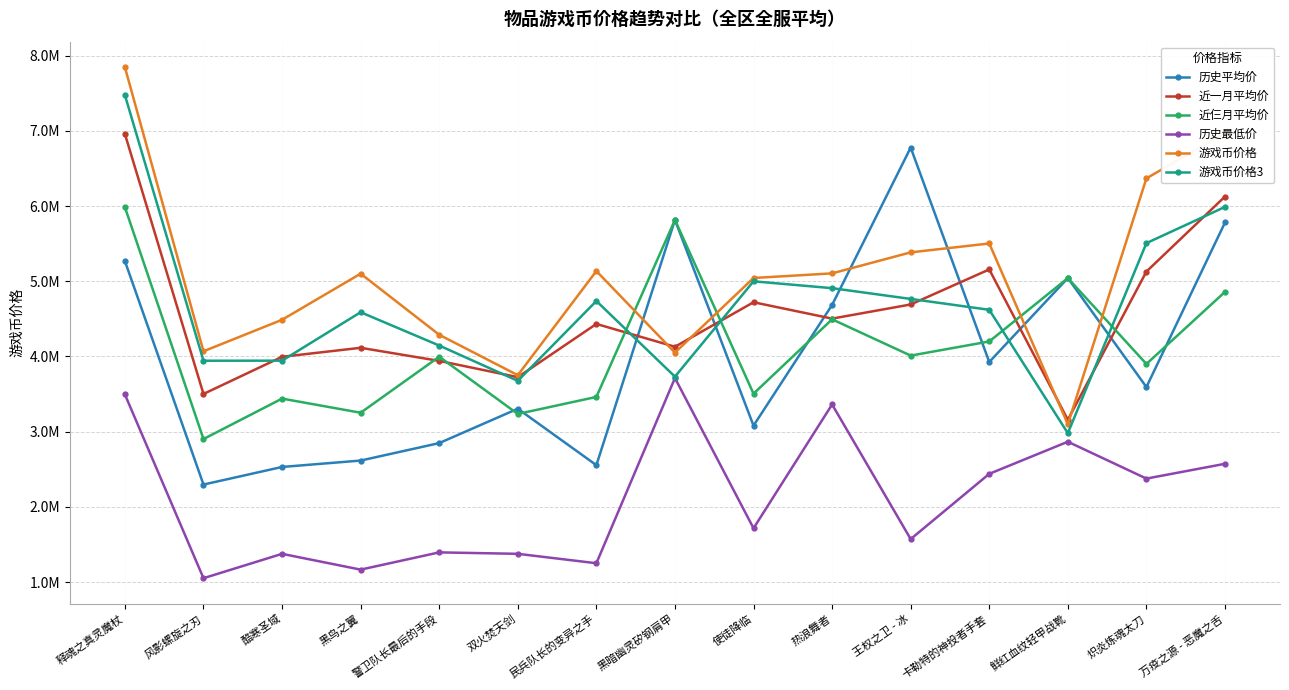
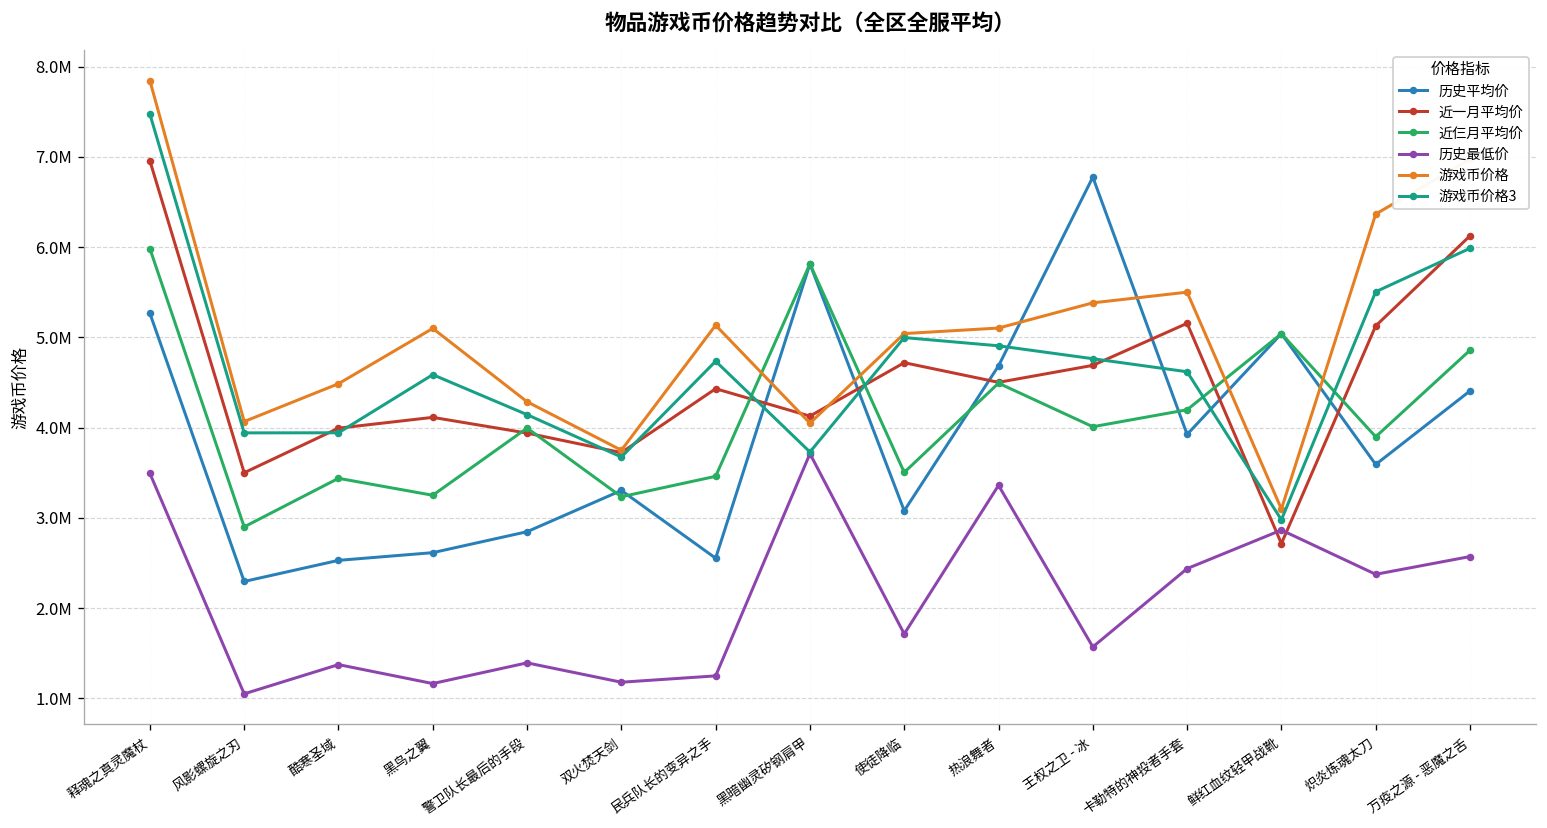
  {
    "历史平均价": {
      "释魂之真灵魔杖": 5300000,
      "风影螺旋之刃": 2300000,
      "酷寒圣域": 2500000,
      "黑鸟之翼": 2600000,
      "警卫队长最后的手段": 2800000,
      "双火焚天剑": 3300000,
      "民兵队长的变异之手": 2600000,
      "使徒降临": 3100000,
      "热浪舞者": 4700000,
      "王权之卫 - 冰": 6800000,
      "卡勒特的神投者手套": 3900000,
      "炽炎炼魂太刀": 3600000,
-     "万疫之源 - 恶魔之舌": 5800000
+     "万疫之源 - 恶魔之舌": 4400000
    },
    "近一月平均价": {
      "释魂之真灵魔杖": 7000000,
      "风影螺旋之刃": 3500000,
      "酷寒圣域": 4000000,
      "黑鸟之翼": 4100000,
      "警卫队长最后的手段": 3900000,
      "民兵队长的变异之手": 4400000,
      "黑暗幽灵矽钢肩甲": 4100000,
      "使徒降临": 4700000,
      "王权之卫 - 冰": 4700000,
      "卡勒特的神投者手套": 5200000,
-     "鲜红血纹轻甲战靴": 3200000,
+     "鲜红血纹轻甲战靴": 2700000,
      "炽炎炼魂太刀": 5100000,
      "万疫之源 - 恶魔之舌": 6100000
    },
    "历史最低价": {
      "释魂之真灵魔杖": 3500000,
      "风影螺旋之刃": 1100000,
      "酷寒圣域": 1400000,
      "黑鸟之翼": 1200000,
      "警卫队长最后的手段": 1400000,
-     "双火焚天剑": 1400000,
+     "双火焚天剑": 1200000,
      "民兵队长的变异之手": 1300000,
      "使徒降临": 1700000,
      "热浪舞者": 3400000,
      "王权之卫 - 冰": 1600000,
      "卡勒特的神投者手套": 2400000,
      "鲜红血纹轻甲战靴": 2900000,
      "炽炎炼魂太刀": 2400000,
      "万疫之源 - 恶魔之舌": 2600000
    },
    "游戏币价格": {
      "释魂之真灵魔杖": 7800000,
      "风影螺旋之刃": 4100000,
      "酷寒圣域": 4500000,
      "黑鸟之翼": 5100000,
      "警卫队长最后的手段": 4300000,
      "民兵队长的变异之手": 5100000,
      "黑暗幽灵矽钢肩甲": 4100000,
      "使徒降临": 5000000,
      "热浪舞者": 5100000,
      "王权之卫 - 冰": 5400000,
      "卡勒特的神投者手套": 5500000,
      "鲜红血纹轻甲战靴": 3100000,
      "炽炎炼魂太刀": 6400000
    }
  }
